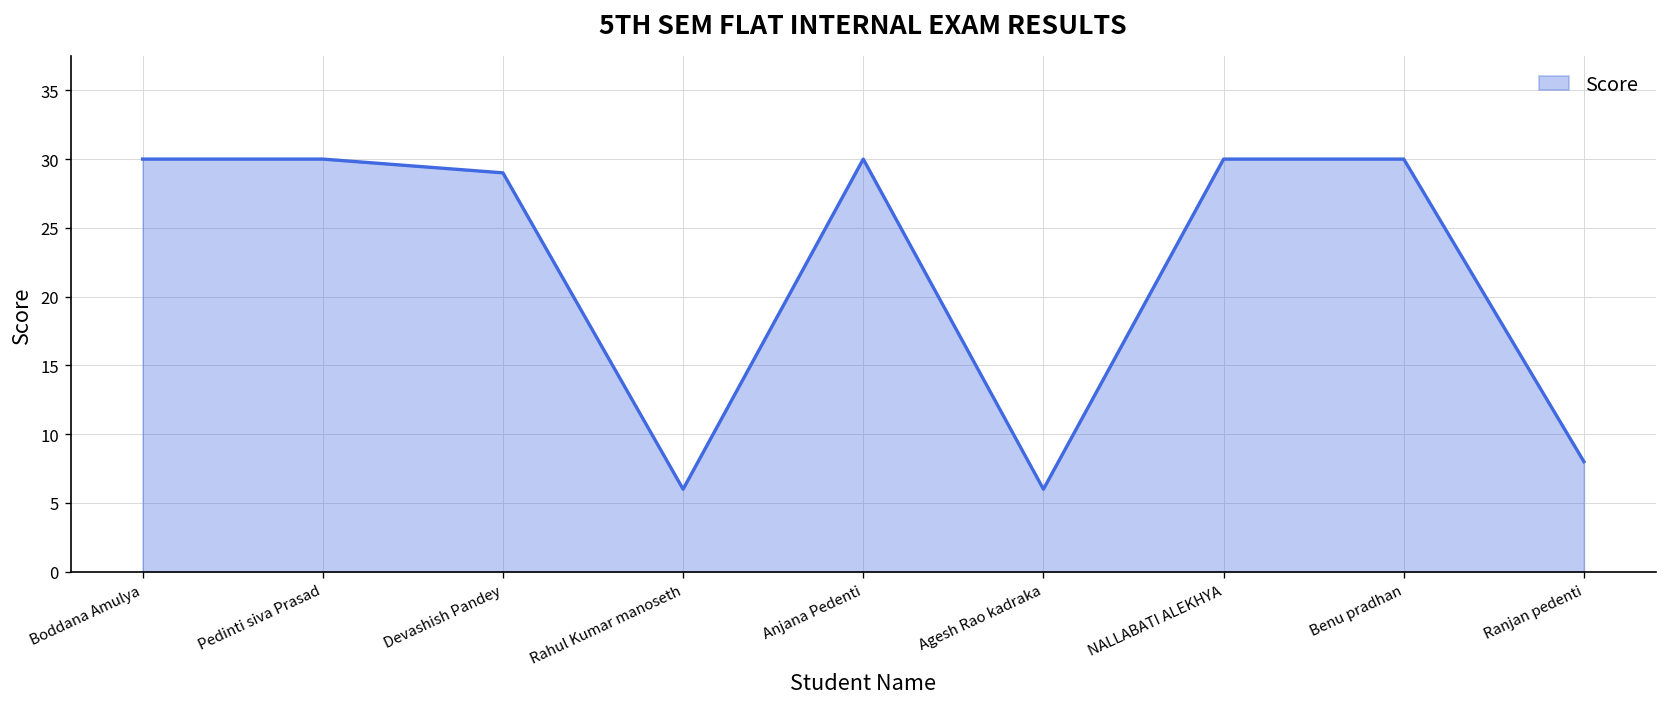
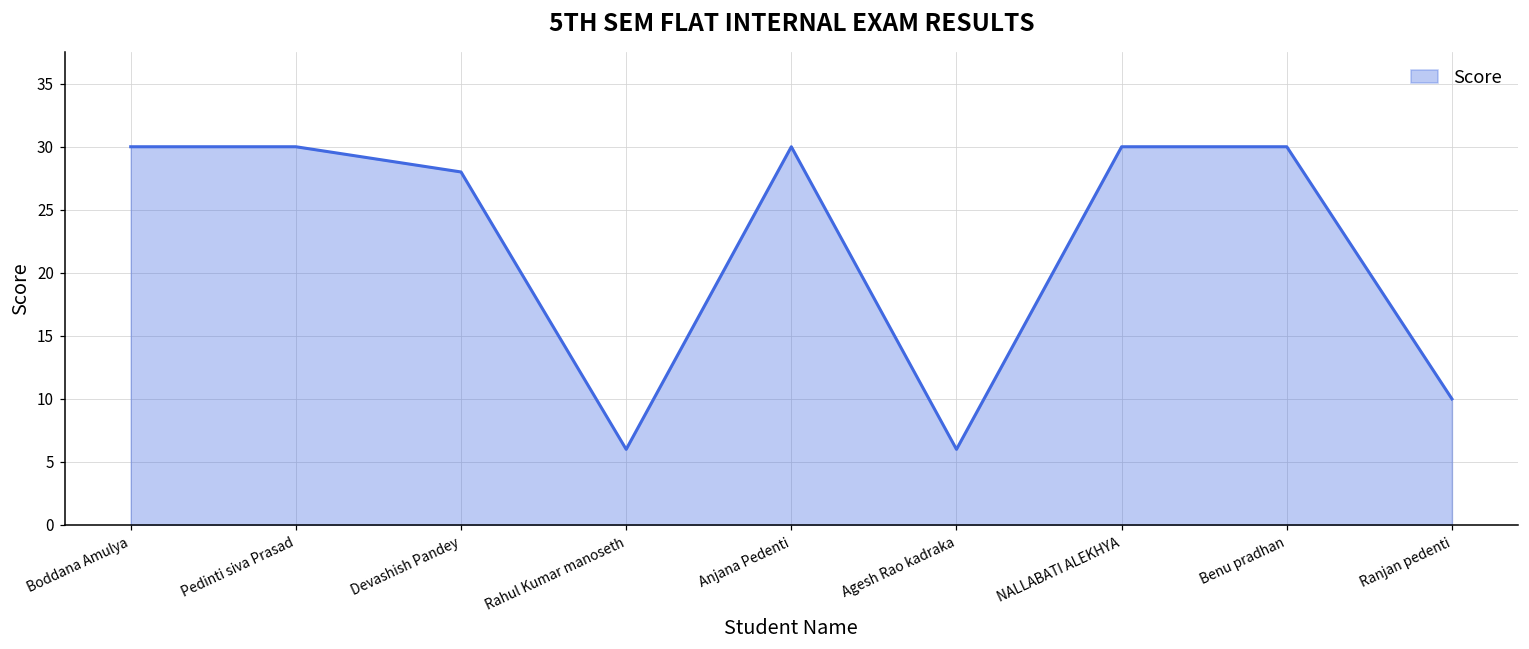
  {
    "Boddana Amulya": 30,
    "Pedinti siva Prasad": 30,
-   "Devashish Pandey": 29,
+   "Devashish Pandey": 28,
    "Rahul Kumar manoseth": 6,
    "Anjana Pedenti": 30,
    "Agesh Rao kadraka": 6,
    "NALLABATI ALEKHYA": 30,
    "Benu pradhan": 30,
-   "Ranjan pedenti": 8
+   "Ranjan pedenti": 10
  }
